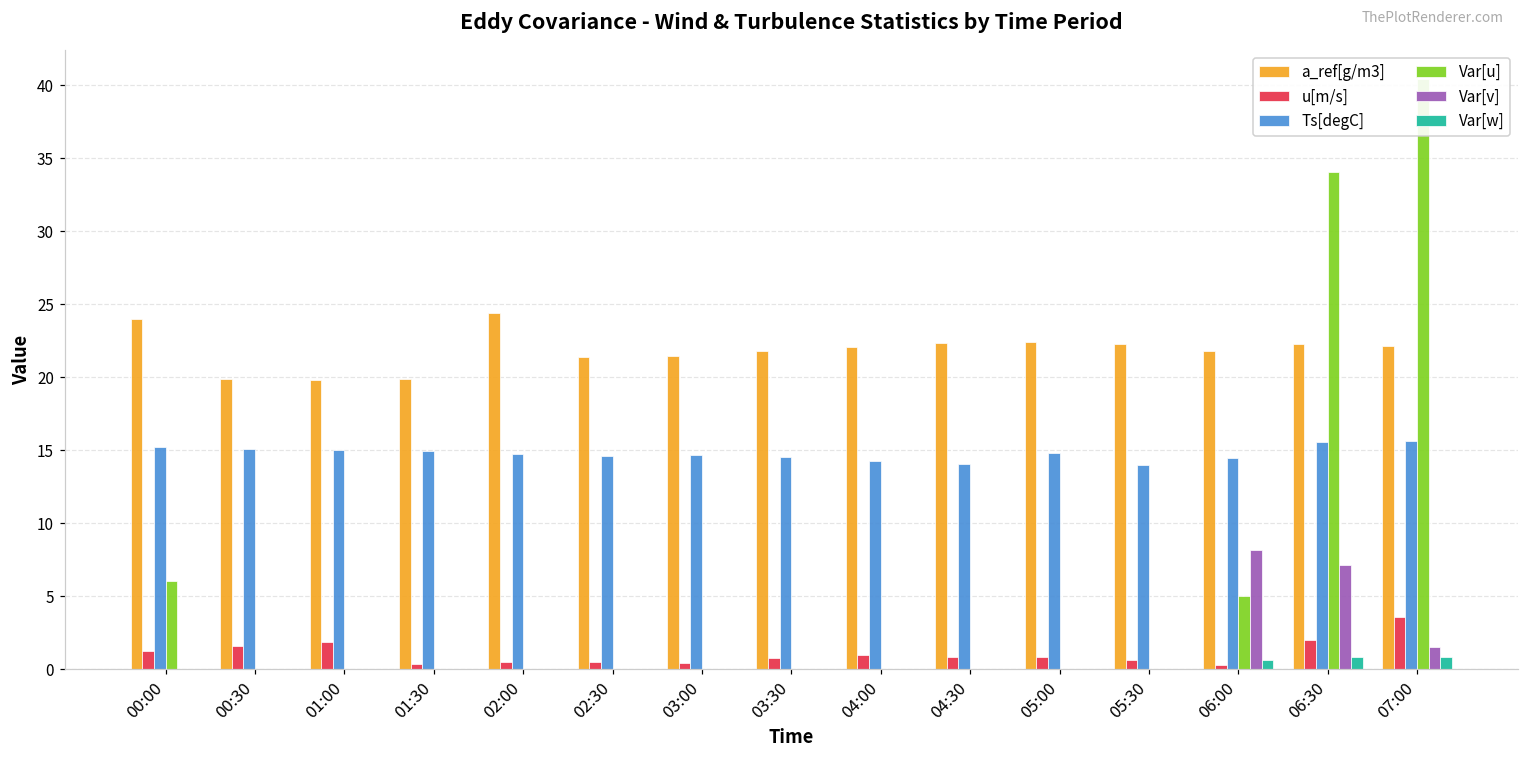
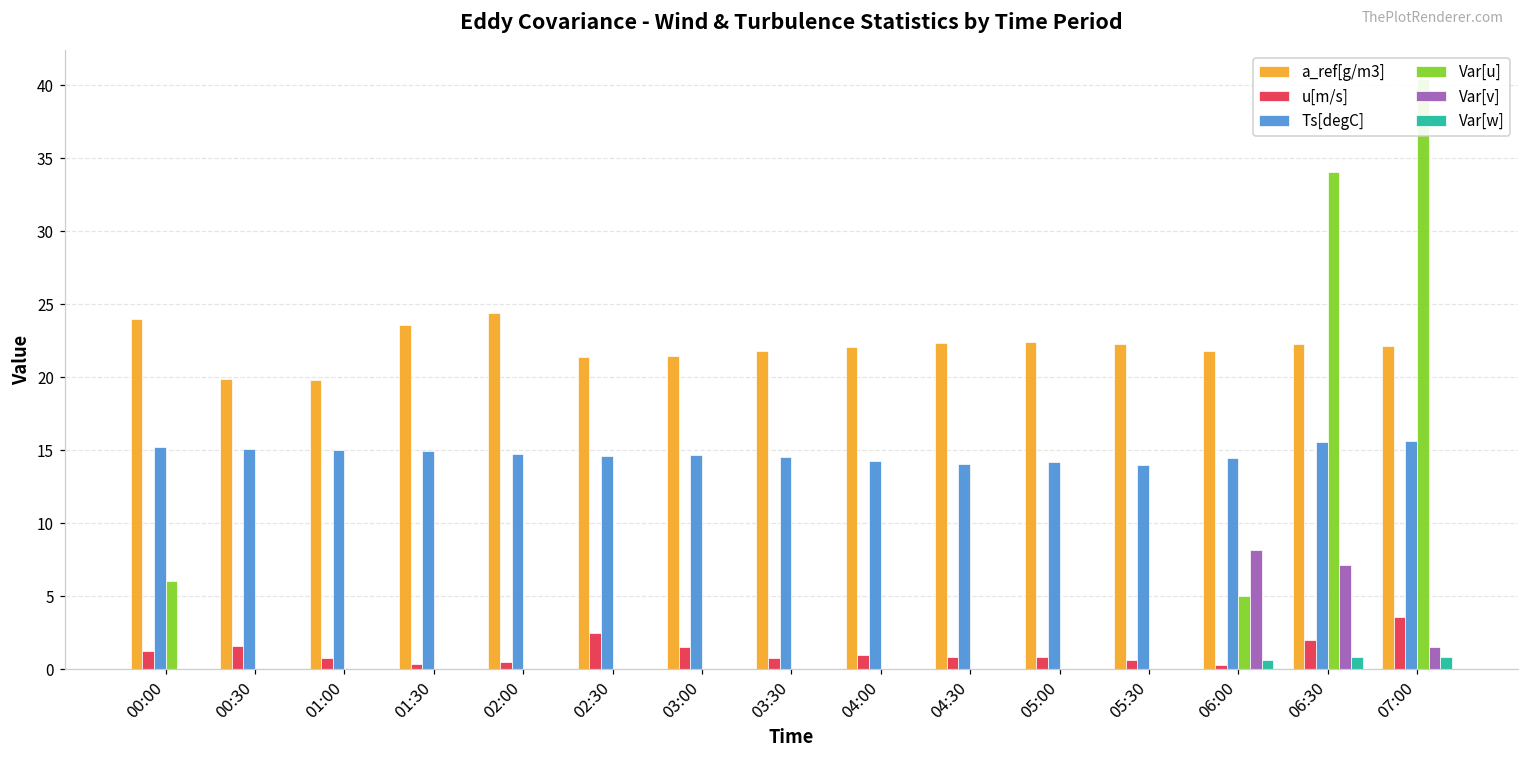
  {
    "a_ref[g/m3]": {
      "00:00": 24.0,
      "00:30": 19.9,
      "01:00": 19.8,
-     "01:30": 19.9,
+     "01:30": 23.6,
      "02:00": 24.4,
      "02:30": 21.4,
      "03:00": 21.4,
      "03:30": 21.8,
      "04:00": 22.1,
      "04:30": 22.4,
      "05:00": 22.4,
      "05:30": 22.3,
      "06:00": 21.8,
      "06:30": 22.3,
      "07:00": 22.2
    },
    "u[m/s]": {
      "00:00": 1.3,
      "00:30": 1.6,
-     "01:00": 1.9,
+     "01:00": 0.8,
      "01:30": 0.4,
      "02:00": 0.5,
-     "02:30": 0.5,
-     "03:00": 0.4,
+     "02:30": 2.5,
+     "03:00": 1.6,
      "03:30": 0.8,
      "04:00": 1.0,
      "04:30": 0.8,
      "05:00": 0.9,
      "05:30": 0.6,
      "06:00": 0.3,
      "06:30": 2.0,
      "07:00": 3.6
    },
    "Ts[degC]": {
      "00:00": 15.3,
      "00:30": 15.1,
      "01:00": 15.0,
      "01:30": 14.9,
      "02:00": 14.7,
      "02:30": 14.6,
      "03:00": 14.7,
      "03:30": 14.5,
      "04:00": 14.3,
      "04:30": 14.1,
-     "05:00": 14.8,
+     "05:00": 14.2,
      "05:30": 14.0,
      "06:00": 14.5,
      "06:30": 15.6,
      "07:00": 15.6
    },
    "Var[u]": {
      "00:00": 6.1,
      "06:00": 5.1,
      "06:30": 34.0
    },
    "Var[v]": {
      "06:00": 8.2,
      "06:30": 7.1,
      "07:00": 1.5
    },
    "Var[w]": {
      "06:00": 0.6,
      "06:30": 0.9,
      "07:00": 0.8
    }
  }
